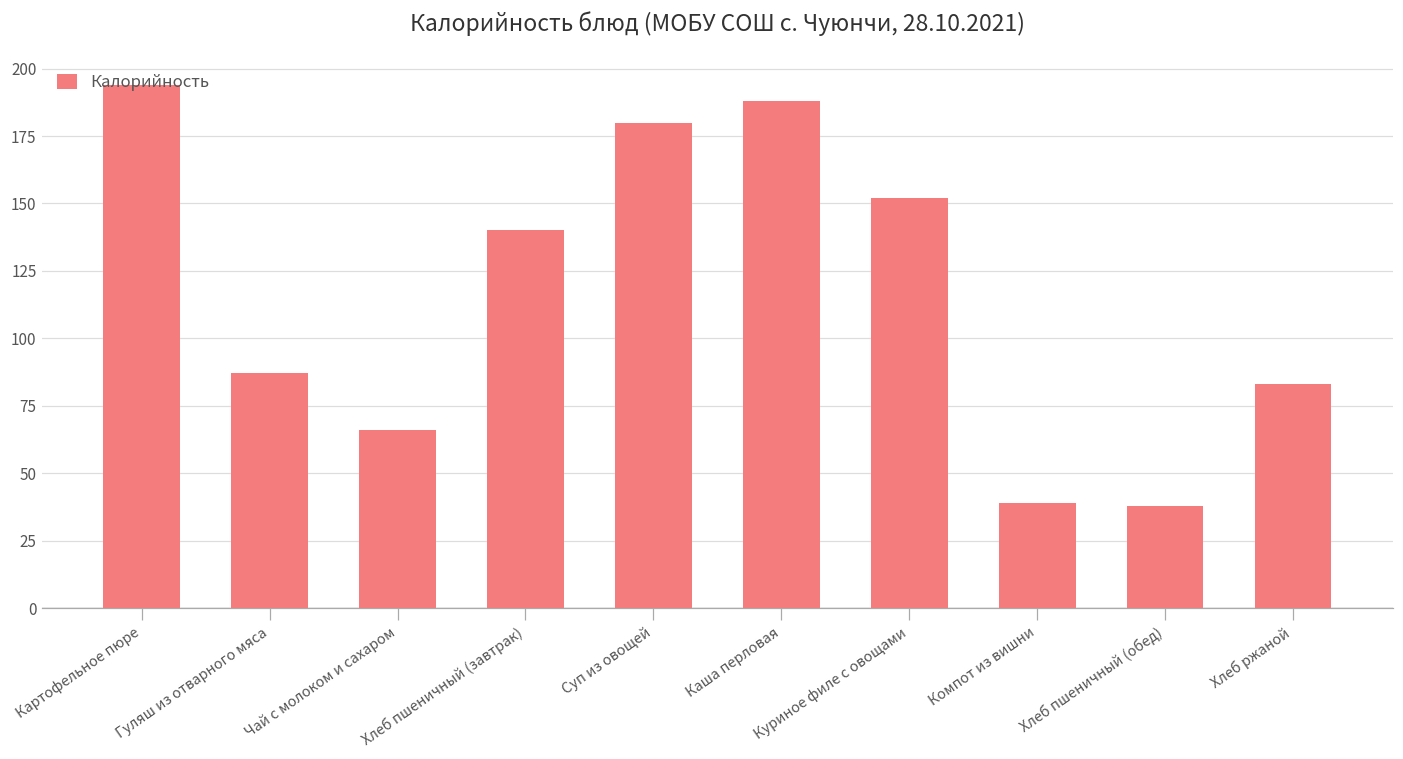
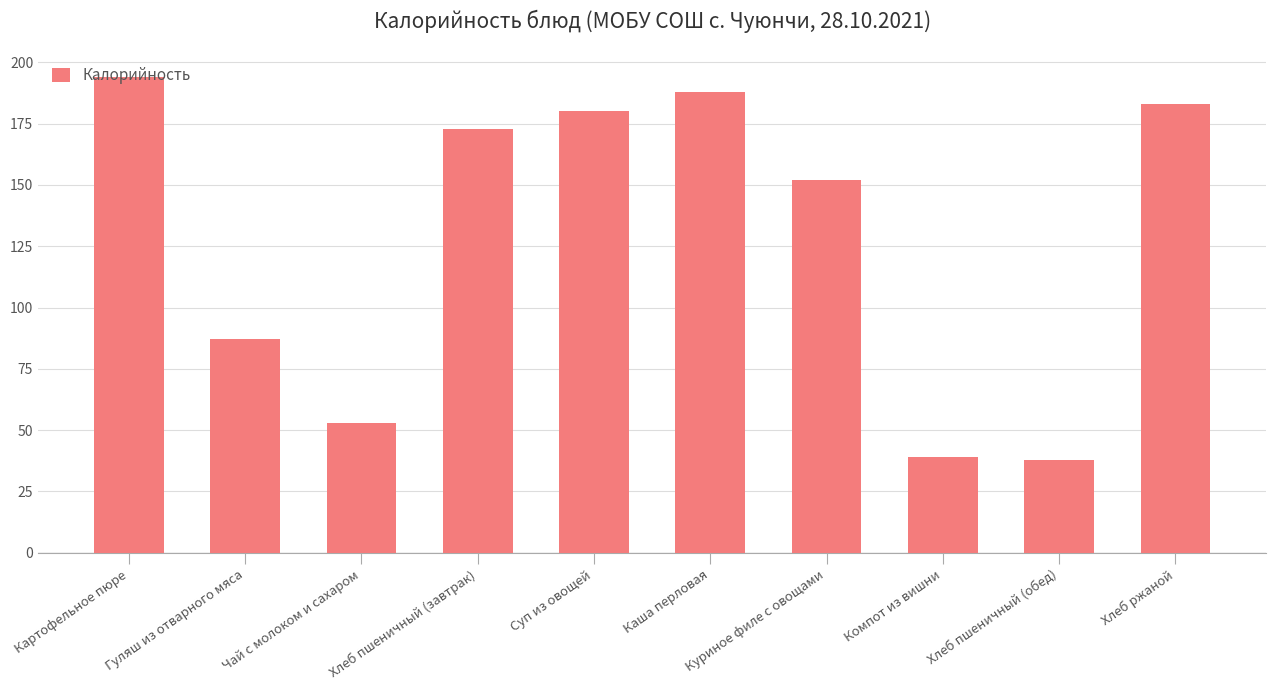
  {
    "Картофельное пюре": 194,
    "Гуляш из отварного мяса": 87,
-   "Чай с молоком и сахаром": 66,
-   "Хлеб пшеничный (завтрак)": 140,
+   "Чай с молоком и сахаром": 53,
+   "Хлеб пшеничный (завтрак)": 173,
    "Суп из овощей": 180,
    "Каша перловая": 188,
    "Куриное филе с овощами": 152,
    "Компот из вишни": 39,
    "Хлеб пшеничный (обед)": 38,
-   "Хлеб ржаной": 83
+   "Хлеб ржаной": 183
  }
